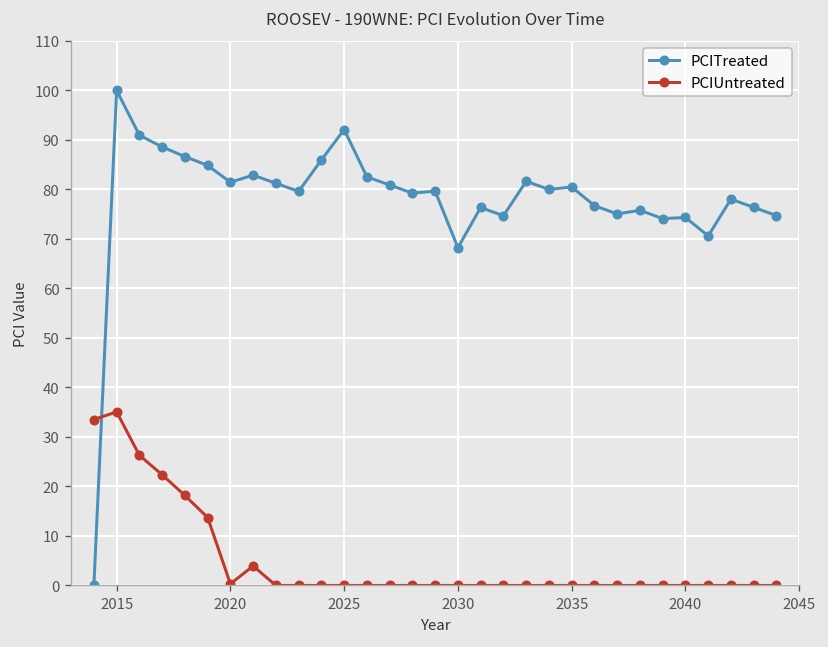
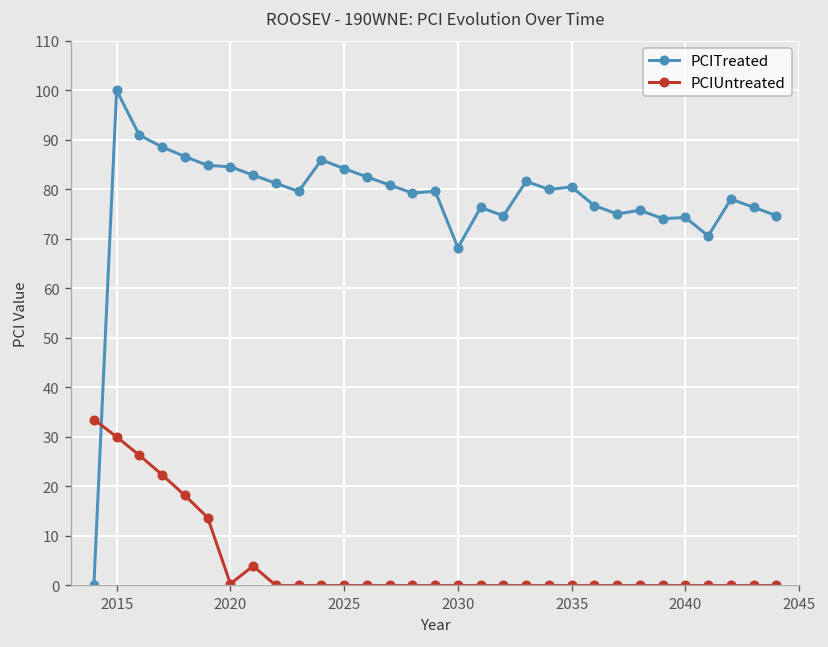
  {
    "PCITreated": {
      "2015": 100,
-     "2020": 81,
-     "2025": 92,
+     "2020": 85,
+     "2025": 84,
      "2030": 68,
      "2035": 80,
      "2040": 74
    },
    "PCIUntreated": {
-     "2015": 35,
+     "2015": 30,
      "2020": 0,
      "2025": 0,
      "2030": 0,
      "2035": 0,
      "2040": 0
    }
  }
